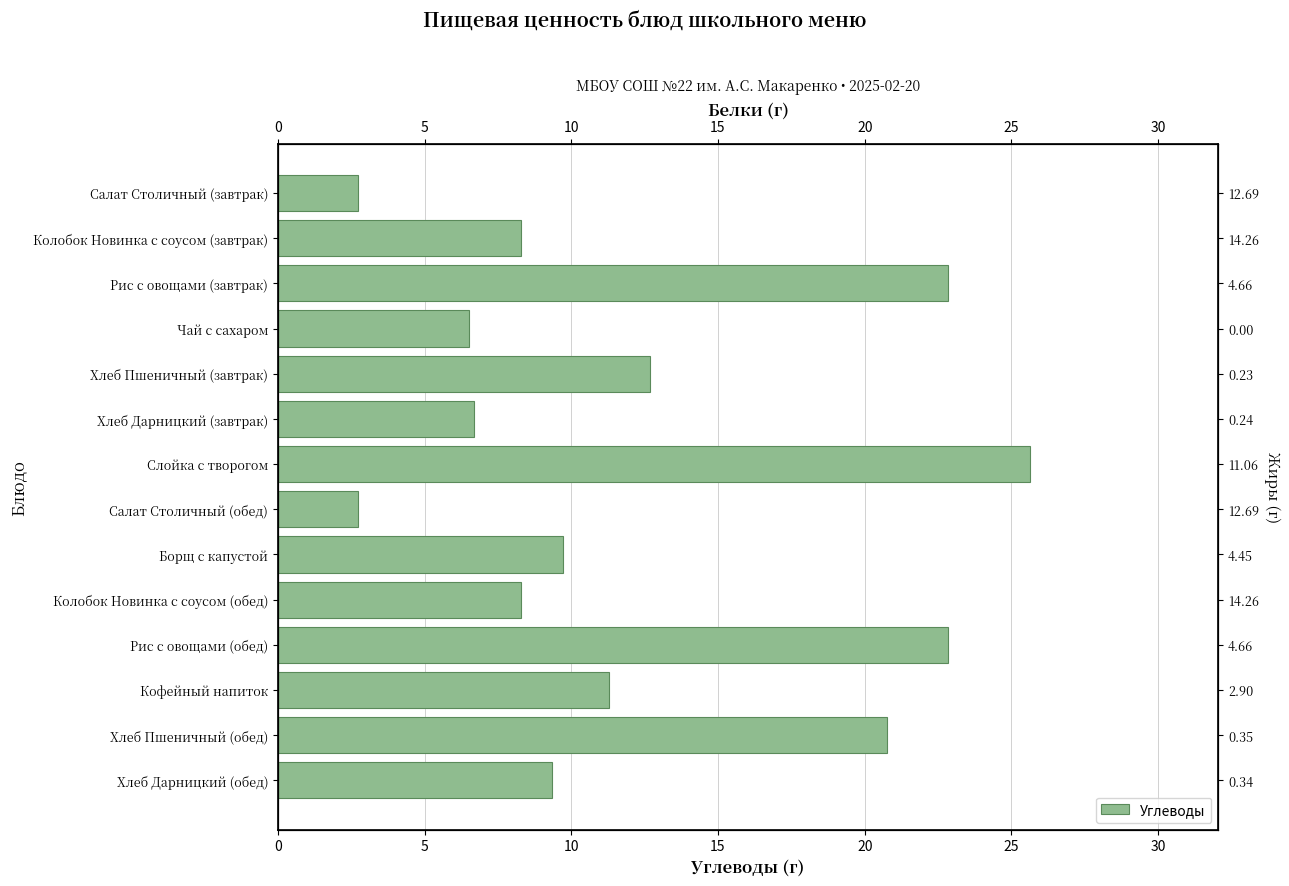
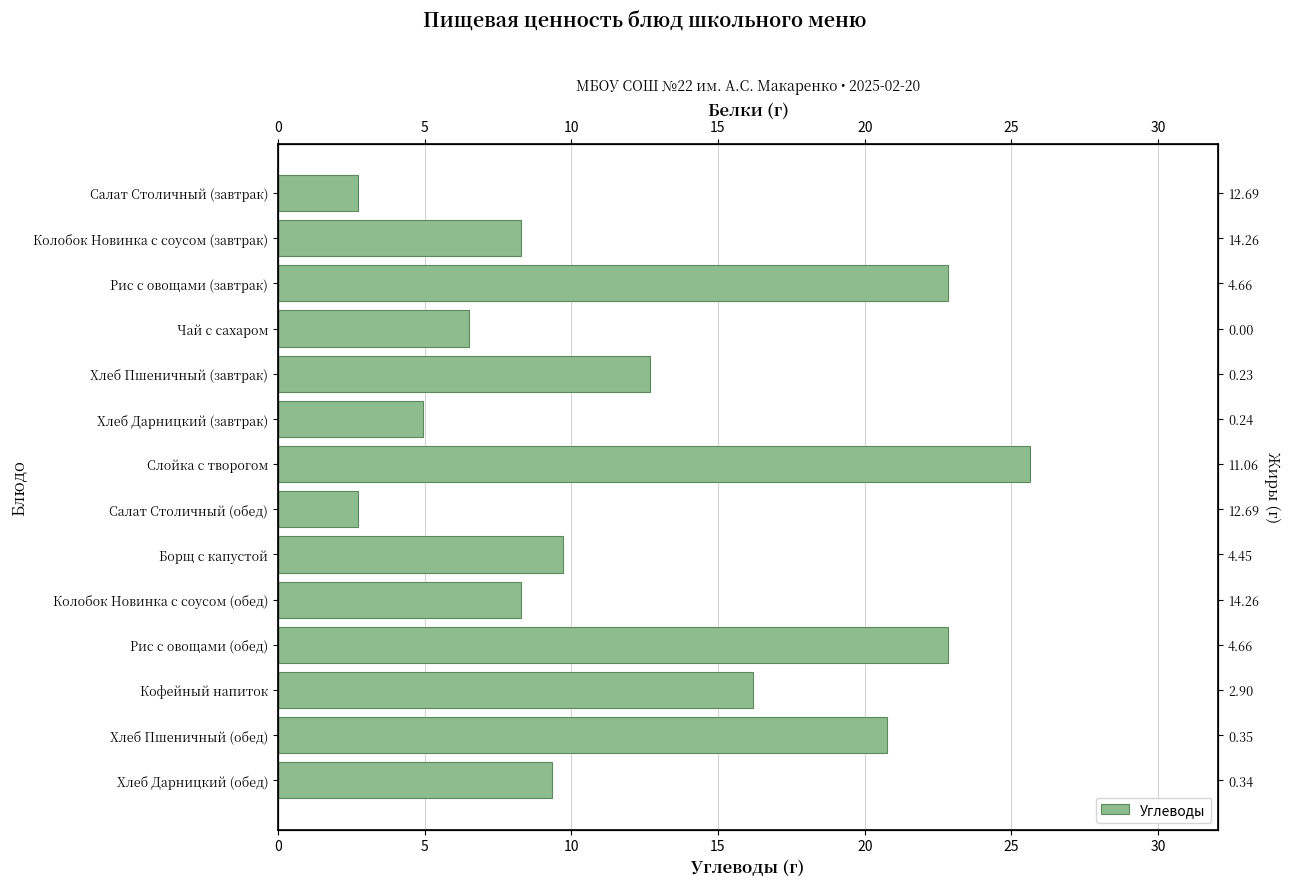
  {
    "Салат Столичный (завтрак)": 2.7,
    "Колобок Новинка с соусом (завтрак)": 8.3,
    "Рис с овощами (завтрак)": 22.8,
    "Чай с сахаром": 6.5,
    "Хлеб Пшеничный (завтрак)": 12.7,
-   "Хлеб Дарницкий (завтрак)": 6.7,
+   "Хлеб Дарницкий (завтрак)": 4.9,
    "Слойка с творогом": 25.6,
    "Салат Столичный (обед)": 2.7,
    "Борщ с капустой": 9.7,
    "Колобок Новинка с соусом (обед)": 8.3,
    "Рис с овощами (обед)": 22.8,
-   "Кофейный напиток": 11.3,
+   "Кофейный напиток": 16.2,
    "Хлеб Пшеничный (обед)": 20.8,
    "Хлеб Дарницкий (обед)": 9.4
  }
